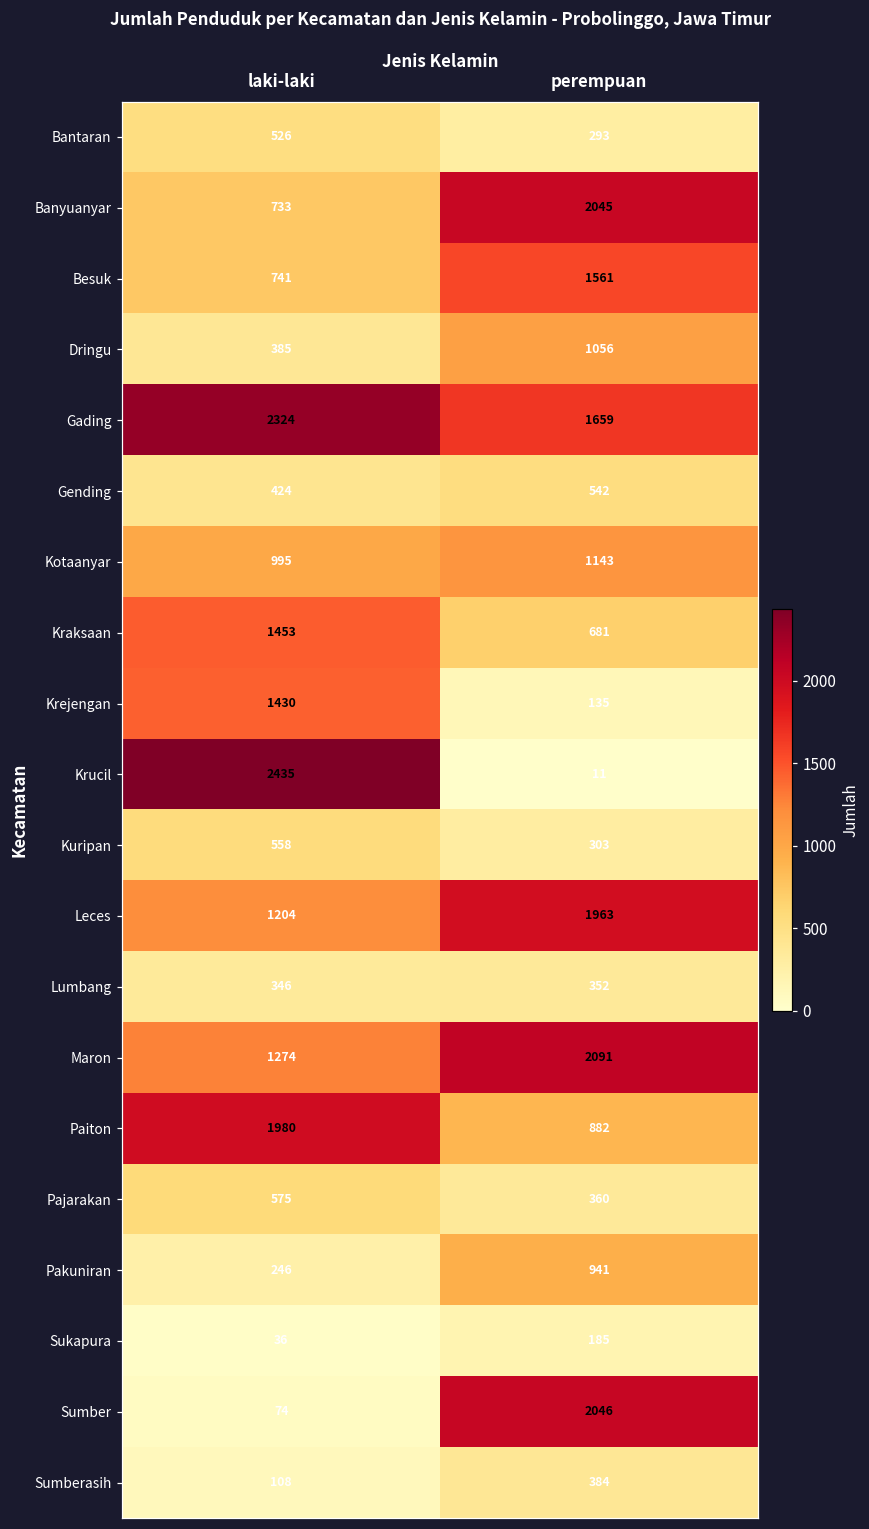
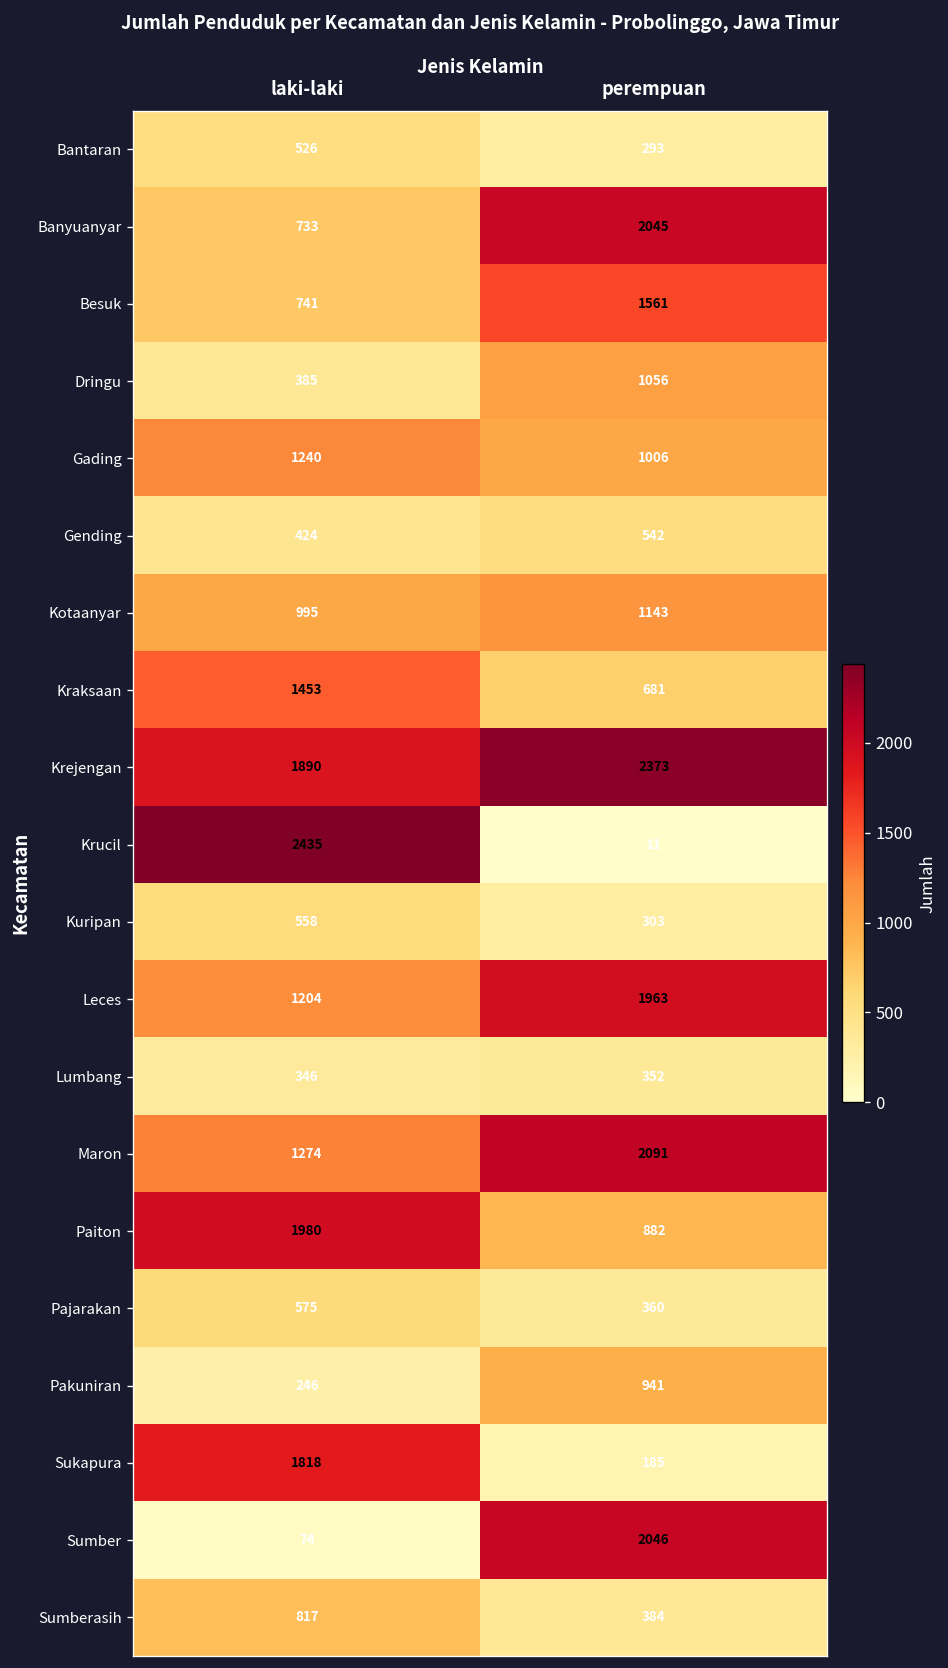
  {
    "Bantaran": {
      "laki-laki": 526,
      "perempuan": 293
    },
    "Banyuanyar": {
      "laki-laki": 733,
      "perempuan": 2045
    },
    "Besuk": {
      "laki-laki": 741,
      "perempuan": 1561
    },
    "Dringu": {
      "laki-laki": 385,
      "perempuan": 1056
    },
    "Gading": {
-     "laki-laki": 2324,
-     "perempuan": 1659
+     "laki-laki": 1240,
+     "perempuan": 1006
    },
    "Gending": {
      "laki-laki": 424,
      "perempuan": 542
    },
    "Kotaanyar": {
      "laki-laki": 995,
      "perempuan": 1143
    },
    "Kraksaan": {
      "laki-laki": 1453,
      "perempuan": 681
    },
    "Krejengan": {
-     "laki-laki": 1430,
-     "perempuan": 135
+     "laki-laki": 1890,
+     "perempuan": 2373
    },
    "Krucil": {
      "laki-laki": 2435,
      "perempuan": 11
    },
    "Kuripan": {
      "laki-laki": 558,
      "perempuan": 303
    },
    "Leces": {
      "laki-laki": 1204,
      "perempuan": 1963
    },
    "Lumbang": {
      "laki-laki": 346,
      "perempuan": 352
    },
    "Maron": {
      "laki-laki": 1274,
      "perempuan": 2091
    },
    "Paiton": {
      "laki-laki": 1980,
      "perempuan": 882
    },
    "Pajarakan": {
      "laki-laki": 575,
      "perempuan": 360
    },
    "Pakuniran": {
      "laki-laki": 246,
      "perempuan": 941
    },
    "Sukapura": {
-     "laki-laki": 36,
+     "laki-laki": 1818,
      "perempuan": 185
    },
    "Sumber": {
      "laki-laki": 74,
      "perempuan": 2046
    },
    "Sumberasih": {
-     "laki-laki": 108,
+     "laki-laki": 817,
      "perempuan": 384
    }
  }
